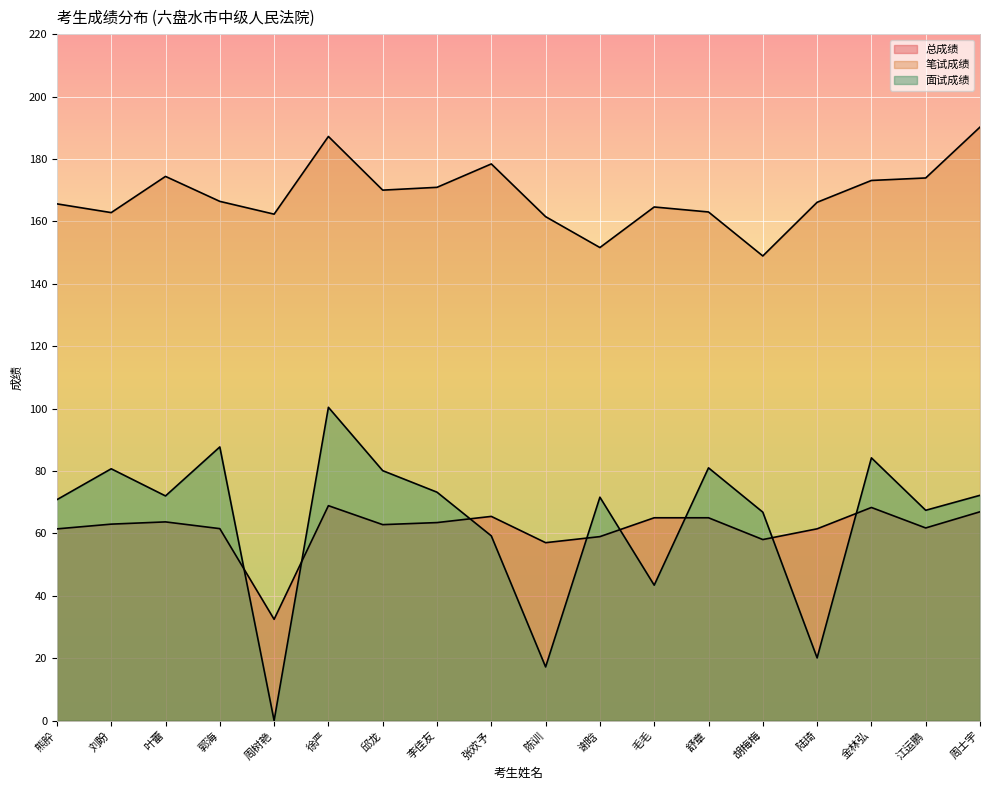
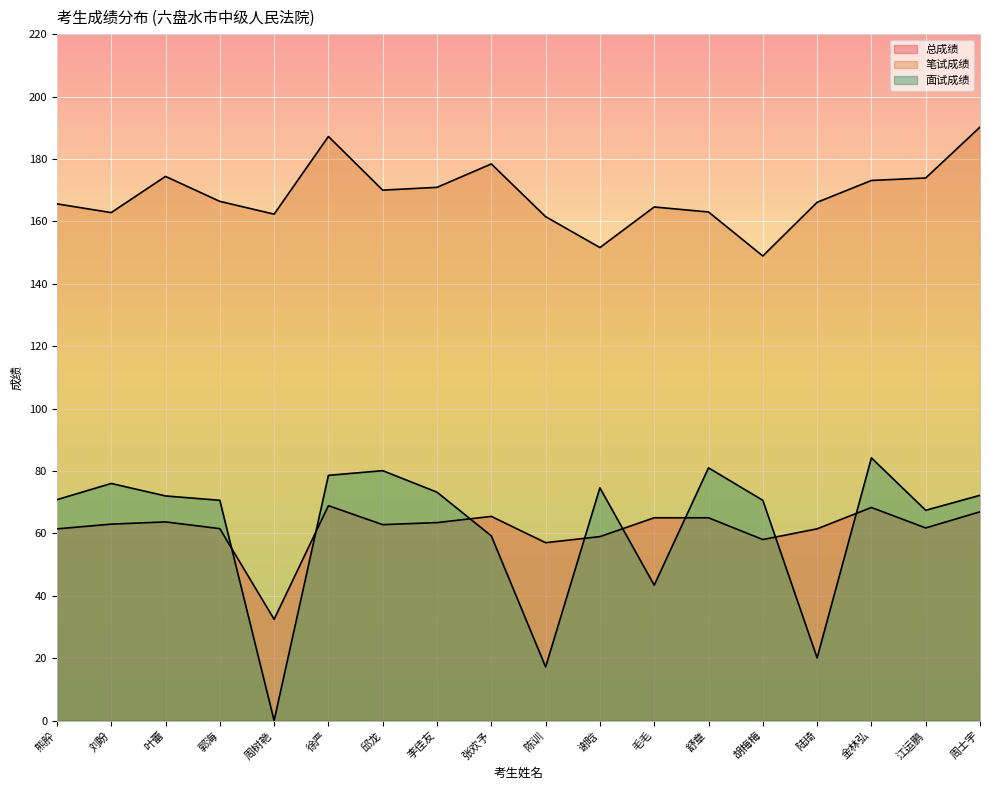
  {
    "面试成绩": {
      "熊肸": 71,
-     "刘盼": 81,
+     "刘盼": 76,
      "叶蕾": 72,
-     "郭海": 88,
+     "郭海": 71,
      "周树艳": 0,
-     "徐严": 100,
+     "徐严": 79,
      "邱龙": 80,
      "李佳友": 73,
      "张欢予": 59,
      "陈训": 17,
-     "谢晗": 72,
+     "谢晗": 75,
      "毛毛": 43,
      "舒章": 81,
-     "胡梅梅": 67,
+     "胡梅梅": 71,
      "陆琦": 20,
      "金林弘": 84,
      "江运鹏": 67,
      "周士宇": 72
    }
  }
